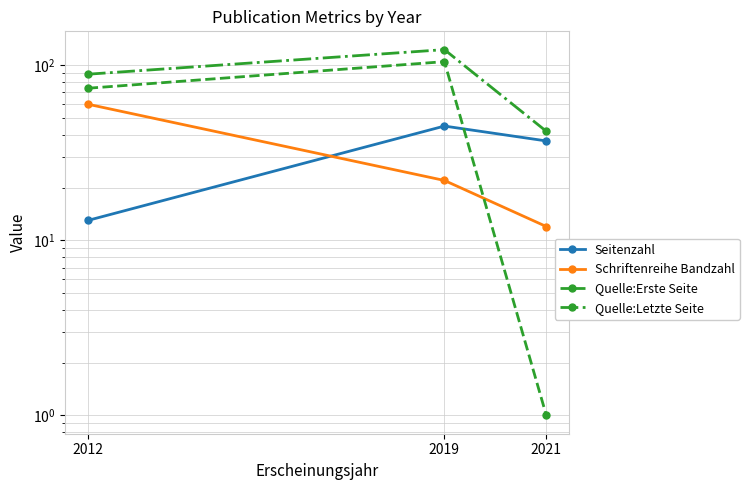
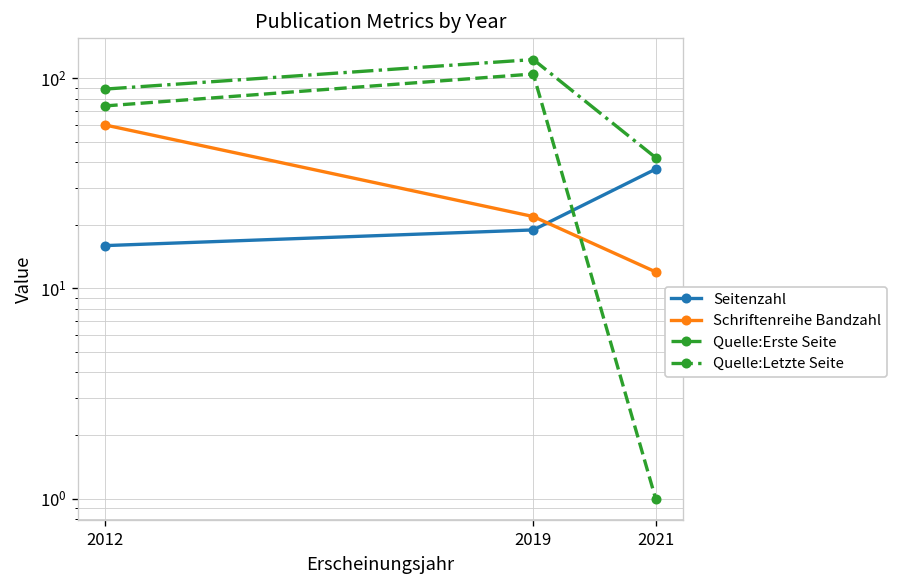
  {
    "Seitenzahl": {
-     "2012": 13,
-     "2019": 45,
+     "2012": 16,
+     "2019": 19,
      "2021": 37
    },
    "Schriftenreihe Bandzahl": {
      "2012": 60,
      "2019": 22,
      "2021": 12
    }
  }
